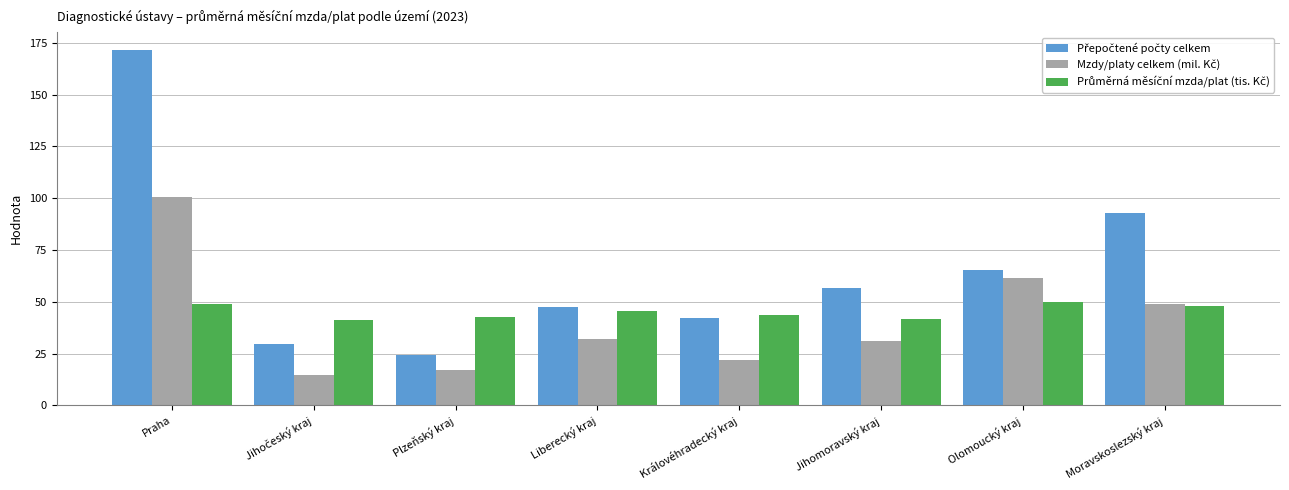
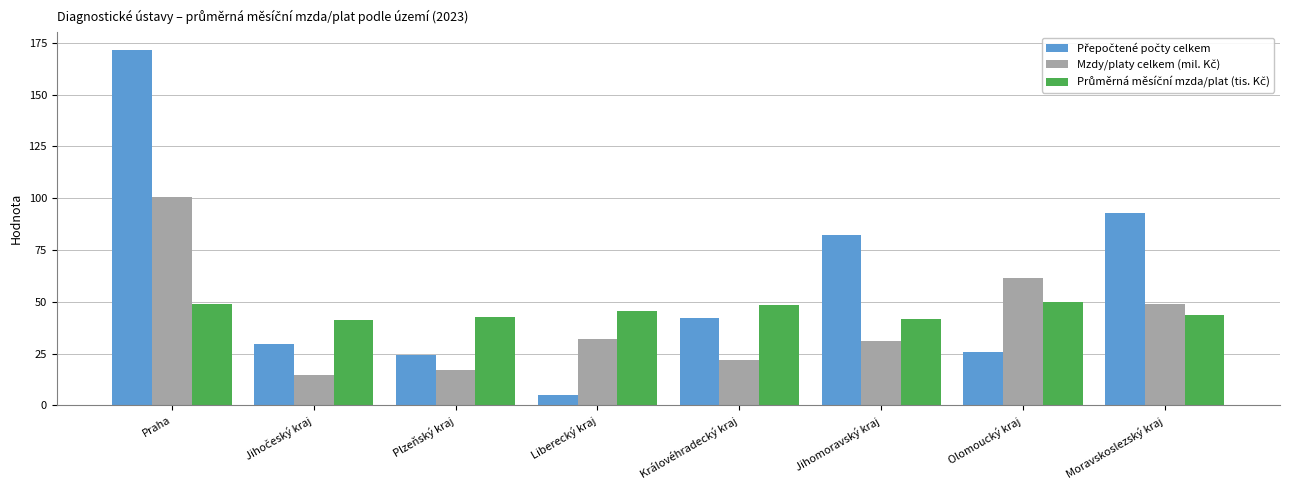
  {
    "Přepočtené počty celkem": {
      "Praha": 172,
      "Jihočeský kraj": 30,
      "Plzeňský kraj": 24,
-     "Liberecký kraj": 48,
+     "Liberecký kraj": 5,
      "Královéhradecký kraj": 42,
-     "Jihomoravský kraj": 57,
-     "Olomoucký kraj": 65,
+     "Jihomoravský kraj": 82,
+     "Olomoucký kraj": 26,
      "Moravskoslezský kraj": 93
    },
    "Mzdy/platy celkem (mil. Kč)": {
      "Praha": 100,
      "Jihočeský kraj": 15,
      "Plzeňský kraj": 17,
      "Liberecký kraj": 32,
      "Královéhradecký kraj": 22,
      "Jihomoravský kraj": 31,
      "Olomoucký kraj": 61,
      "Moravskoslezský kraj": 49
    },
    "Průměrná měsíční mzda/plat (tis. Kč)": {
      "Praha": 49,
      "Jihočeský kraj": 41,
      "Plzeňský kraj": 42,
      "Liberecký kraj": 46,
-     "Královéhradecký kraj": 43,
+     "Královéhradecký kraj": 49,
      "Jihomoravský kraj": 42,
      "Olomoucký kraj": 50,
-     "Moravskoslezský kraj": 48
+     "Moravskoslezský kraj": 44
    }
  }
